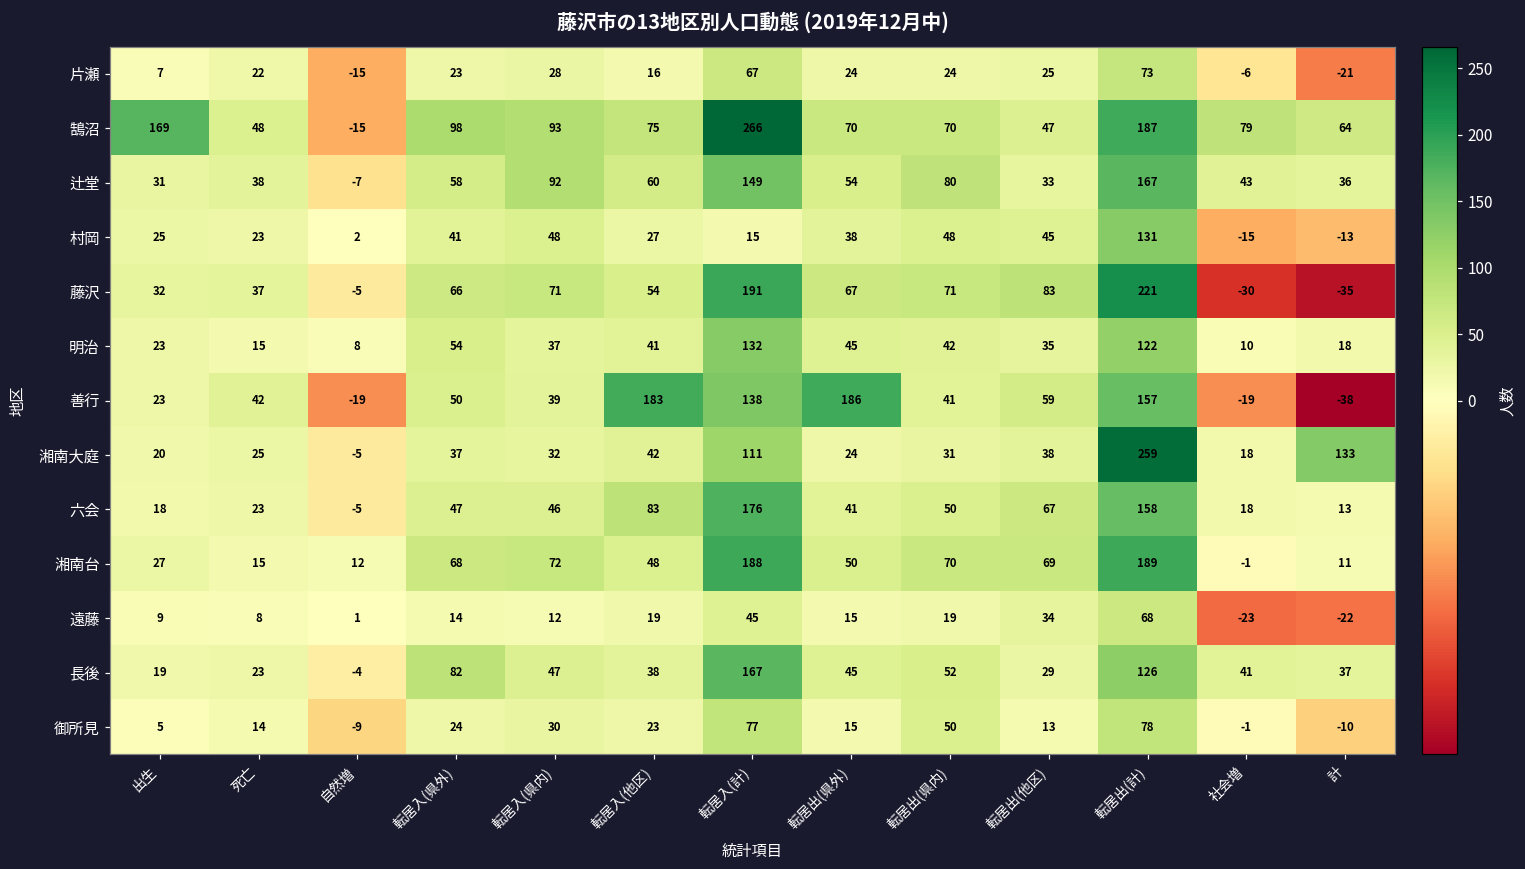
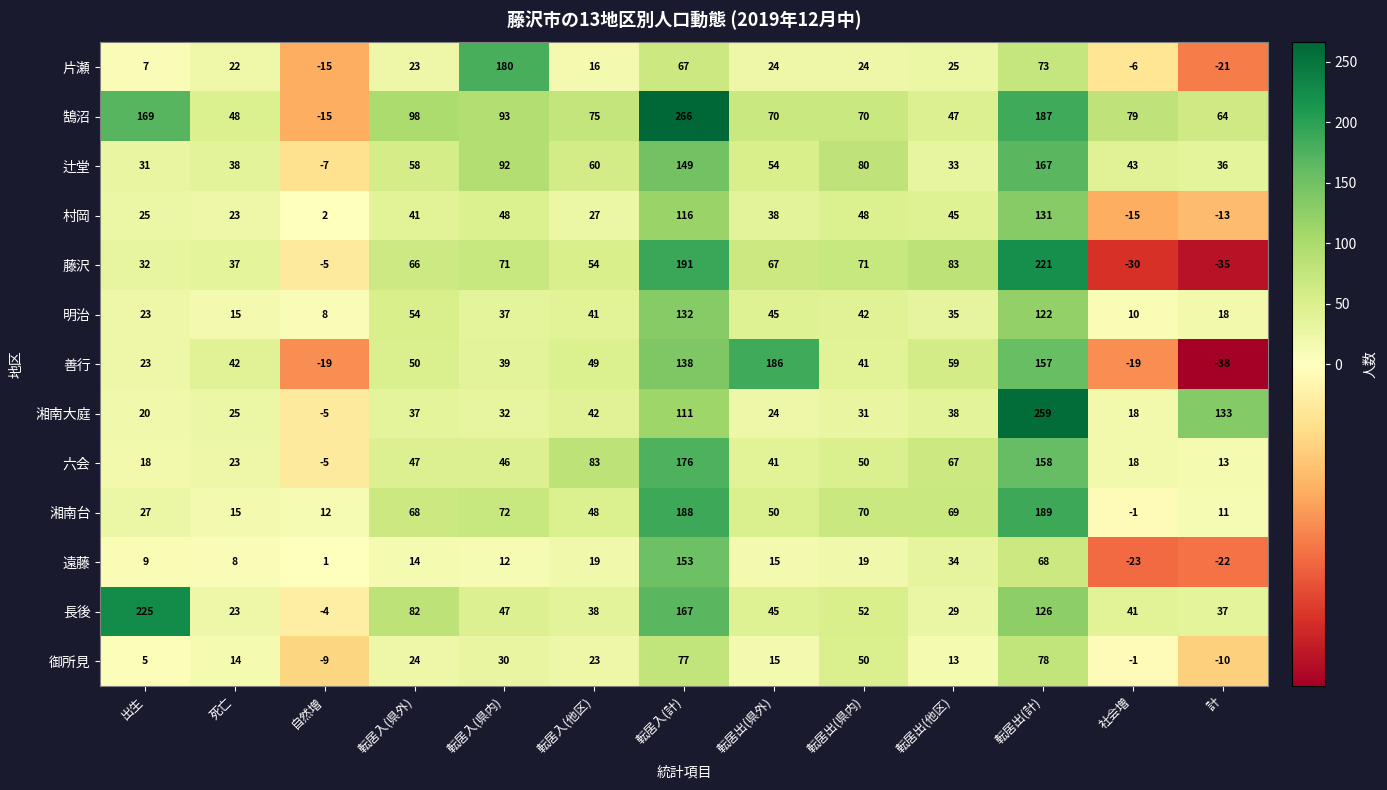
  {
    "片瀬": {
      "出生": 7,
      "死亡": 22,
      "自然増": -15,
      "転居入(県外)": 23,
-     "転居入(県内)": 28,
+     "転居入(県内)": 180,
      "転居入(他区)": 16,
      "転居入(計)": 67,
      "転居出(県外)": 24,
      "転居出(県内)": 24,
      "転居出(他区)": 25,
      "転居出(計)": 73,
      "社会増": -6,
      "計": -21
    },
    "鵠沼": {
      "出生": 169,
      "死亡": 48,
      "自然増": -15,
      "転居入(県外)": 98,
      "転居入(県内)": 93,
      "転居入(他区)": 75,
      "転居入(計)": 266,
      "転居出(県外)": 70,
      "転居出(県内)": 70,
      "転居出(他区)": 47,
      "転居出(計)": 187,
      "社会増": 79,
      "計": 64
    },
    "辻堂": {
      "出生": 31,
      "死亡": 38,
      "自然増": -7,
      "転居入(県外)": 58,
      "転居入(県内)": 92,
      "転居入(他区)": 60,
      "転居入(計)": 149,
      "転居出(県外)": 54,
      "転居出(県内)": 80,
      "転居出(他区)": 33,
      "転居出(計)": 167,
      "社会増": 43,
      "計": 36
    },
    "村岡": {
      "出生": 25,
      "死亡": 23,
      "自然増": 2,
      "転居入(県外)": 41,
      "転居入(県内)": 48,
      "転居入(他区)": 27,
-     "転居入(計)": 15,
+     "転居入(計)": 116,
      "転居出(県外)": 38,
      "転居出(県内)": 48,
      "転居出(他区)": 45,
      "転居出(計)": 131,
      "社会増": -15,
      "計": -13
    },
    "藤沢": {
      "出生": 32,
      "死亡": 37,
      "自然増": -5,
      "転居入(県外)": 66,
      "転居入(県内)": 71,
      "転居入(他区)": 54,
      "転居入(計)": 191,
      "転居出(県外)": 67,
      "転居出(県内)": 71,
      "転居出(他区)": 83,
      "転居出(計)": 221,
      "社会増": -30,
      "計": -35
    },
    "明治": {
      "出生": 23,
      "死亡": 15,
      "自然増": 8,
      "転居入(県外)": 54,
      "転居入(県内)": 37,
      "転居入(他区)": 41,
      "転居入(計)": 132,
      "転居出(県外)": 45,
      "転居出(県内)": 42,
      "転居出(他区)": 35,
      "転居出(計)": 122,
      "社会増": 10,
      "計": 18
    },
    "善行": {
      "出生": 23,
      "死亡": 42,
      "自然増": -19,
      "転居入(県外)": 50,
      "転居入(県内)": 39,
-     "転居入(他区)": 183,
+     "転居入(他区)": 49,
      "転居入(計)": 138,
      "転居出(県外)": 186,
      "転居出(県内)": 41,
      "転居出(他区)": 59,
      "転居出(計)": 157,
      "社会増": -19,
      "計": -38
    },
    "湘南大庭": {
      "出生": 20,
      "死亡": 25,
      "自然増": -5,
      "転居入(県外)": 37,
      "転居入(県内)": 32,
      "転居入(他区)": 42,
      "転居入(計)": 111,
      "転居出(県外)": 24,
      "転居出(県内)": 31,
      "転居出(他区)": 38,
      "転居出(計)": 259,
      "社会増": 18,
      "計": 133
    },
    "六会": {
      "出生": 18,
      "死亡": 23,
      "自然増": -5,
      "転居入(県外)": 47,
      "転居入(県内)": 46,
      "転居入(他区)": 83,
      "転居入(計)": 176,
      "転居出(県外)": 41,
      "転居出(県内)": 50,
      "転居出(他区)": 67,
      "転居出(計)": 158,
      "社会増": 18,
      "計": 13
    },
    "湘南台": {
      "出生": 27,
      "死亡": 15,
      "自然増": 12,
      "転居入(県外)": 68,
      "転居入(県内)": 72,
      "転居入(他区)": 48,
      "転居入(計)": 188,
      "転居出(県外)": 50,
      "転居出(県内)": 70,
      "転居出(他区)": 69,
      "転居出(計)": 189,
      "社会増": -1,
      "計": 11
    },
    "遠藤": {
      "出生": 9,
      "死亡": 8,
      "自然増": 1,
      "転居入(県外)": 14,
      "転居入(県内)": 12,
      "転居入(他区)": 19,
-     "転居入(計)": 45,
+     "転居入(計)": 153,
      "転居出(県外)": 15,
      "転居出(県内)": 19,
      "転居出(他区)": 34,
      "転居出(計)": 68,
      "社会増": -23,
      "計": -22
    },
    "長後": {
-     "出生": 19,
+     "出生": 225,
      "死亡": 23,
      "自然増": -4,
      "転居入(県外)": 82,
      "転居入(県内)": 47,
      "転居入(他区)": 38,
      "転居入(計)": 167,
      "転居出(県外)": 45,
      "転居出(県内)": 52,
      "転居出(他区)": 29,
      "転居出(計)": 126,
      "社会増": 41,
      "計": 37
    },
    "御所見": {
      "出生": 5,
      "死亡": 14,
      "自然増": -9,
      "転居入(県外)": 24,
      "転居入(県内)": 30,
      "転居入(他区)": 23,
      "転居入(計)": 77,
      "転居出(県外)": 15,
      "転居出(県内)": 50,
      "転居出(他区)": 13,
      "転居出(計)": 78,
      "社会増": -1,
      "計": -10
    }
  }
